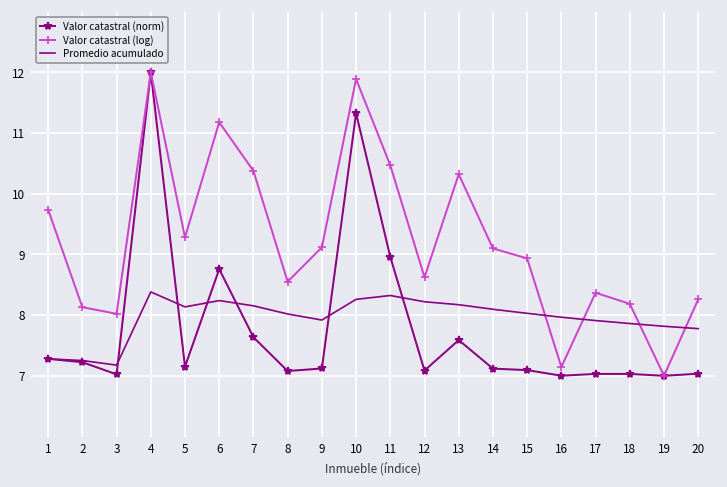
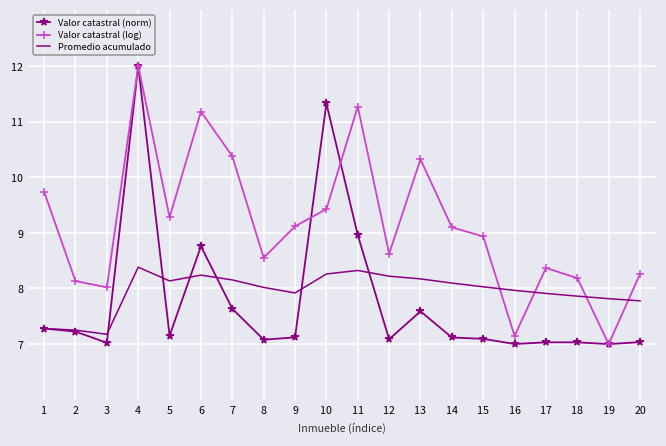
  {
    "Valor catastral (log)": {
      "1": 9.7,
      "2": 8.1,
      "3": 8.0,
      "5": 9.3,
      "6": 11.2,
      "7": 10.4,
      "8": 8.6,
      "9": 9.1,
-     "10": 11.9,
-     "11": 10.5,
+     "10": 9.4,
+     "11": 11.3,
      "12": 8.6,
      "13": 10.3,
      "14": 9.1,
      "15": 8.9,
      "16": 7.1,
      "17": 8.4,
      "18": 8.2,
      "20": 8.3
    }
  }
